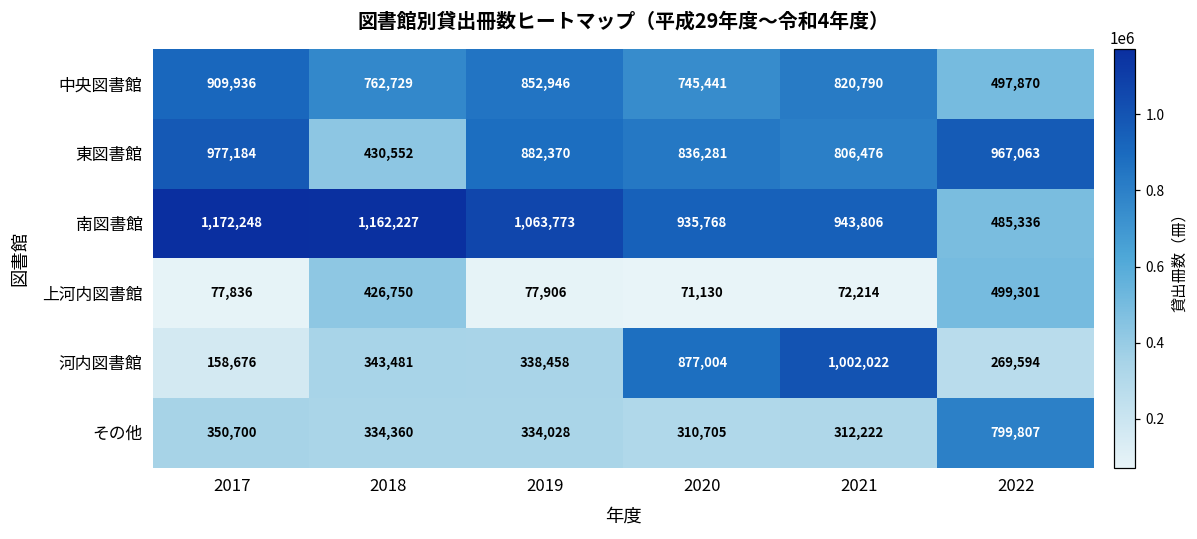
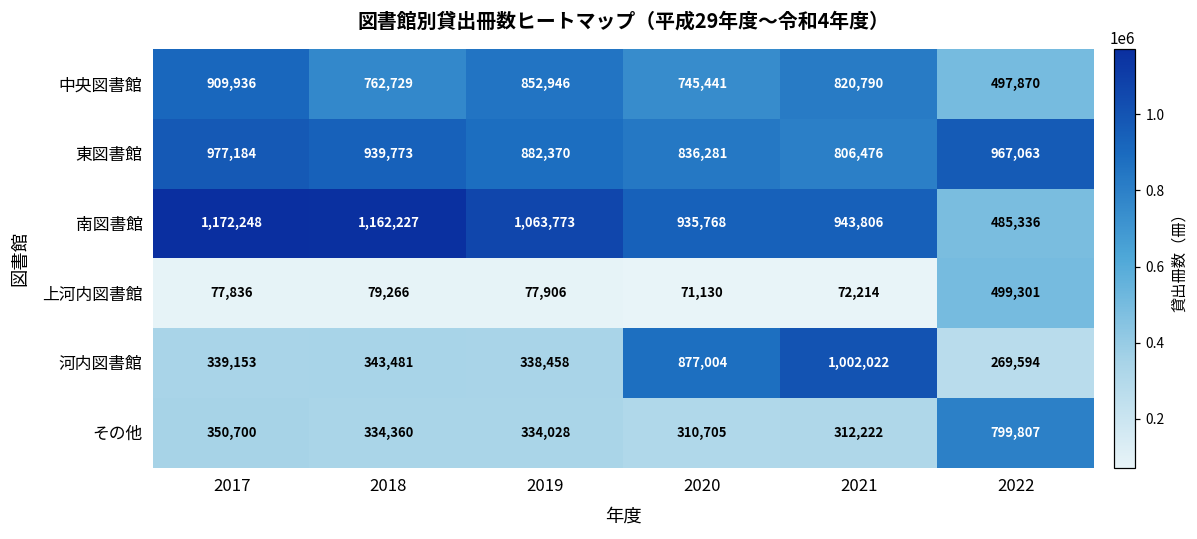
  {
    "中央図書館": {
      "2017": "909,936",
      "2018": "762,729",
      "2019": "852,946",
      "2020": "745,441",
      "2021": "820,790",
      "2022": "497,870"
    },
    "東図書館": {
      "2017": "977,184",
-     "2018": "430,552",
+     "2018": "939,773",
      "2019": "882,370",
      "2020": "836,281",
      "2021": "806,476",
      "2022": "967,063"
    },
    "南図書館": {
      "2017": "1,172,248",
      "2018": "1,162,227",
      "2019": "1,063,773",
      "2020": "935,768",
      "2021": "943,806",
      "2022": "485,336"
    },
    "上河内図書館": {
      "2017": "77,836",
-     "2018": "426,750",
+     "2018": "79,266",
      "2019": "77,906",
      "2020": "71,130",
      "2021": "72,214",
      "2022": "499,301"
    },
    "河内図書館": {
-     "2017": "158,676",
+     "2017": "339,153",
      "2018": "343,481",
      "2019": "338,458",
      "2020": "877,004",
      "2021": "1,002,022",
      "2022": "269,594"
    },
    "その他": {
      "2017": "350,700",
      "2018": "334,360",
      "2019": "334,028",
      "2020": "310,705",
      "2021": "312,222",
      "2022": "799,807"
    }
  }
